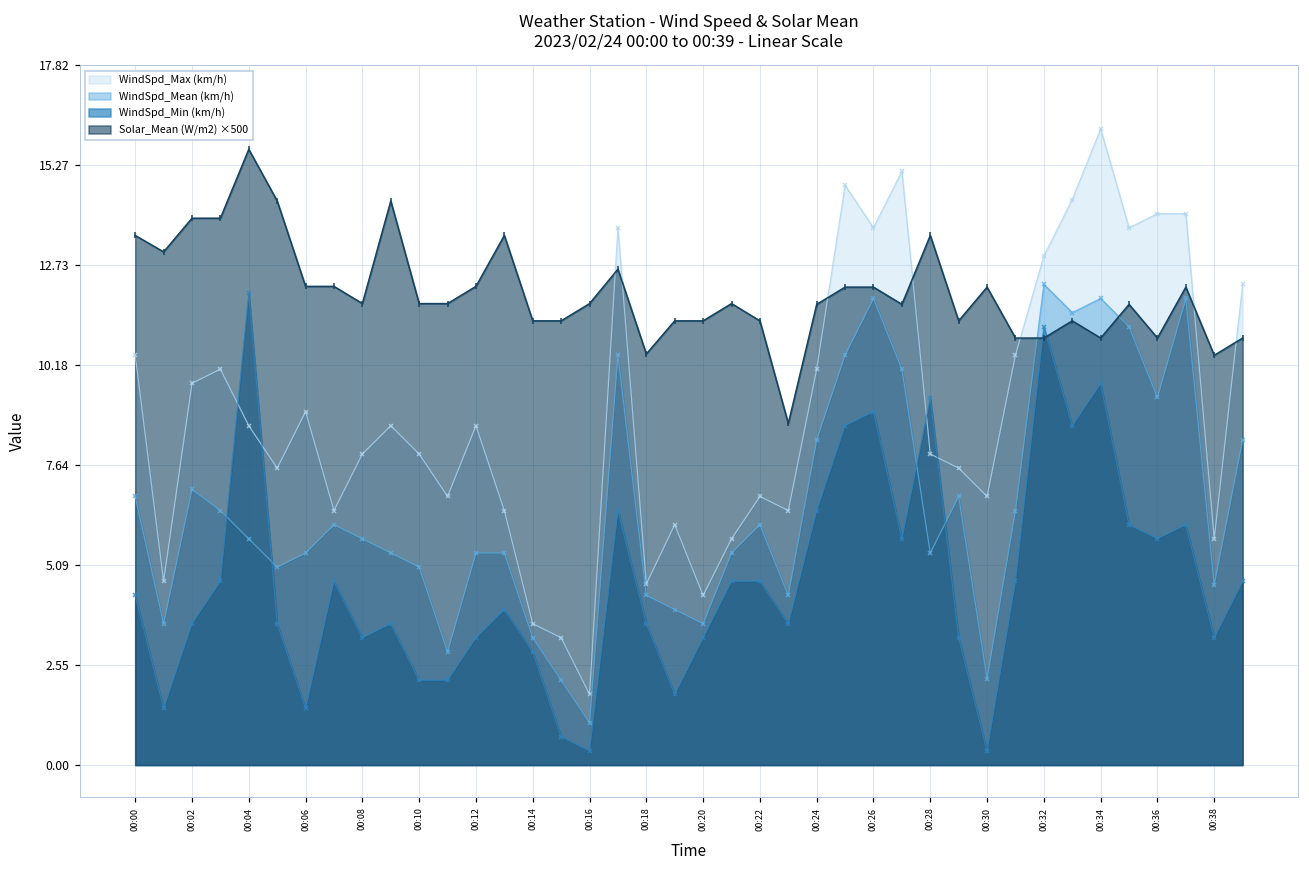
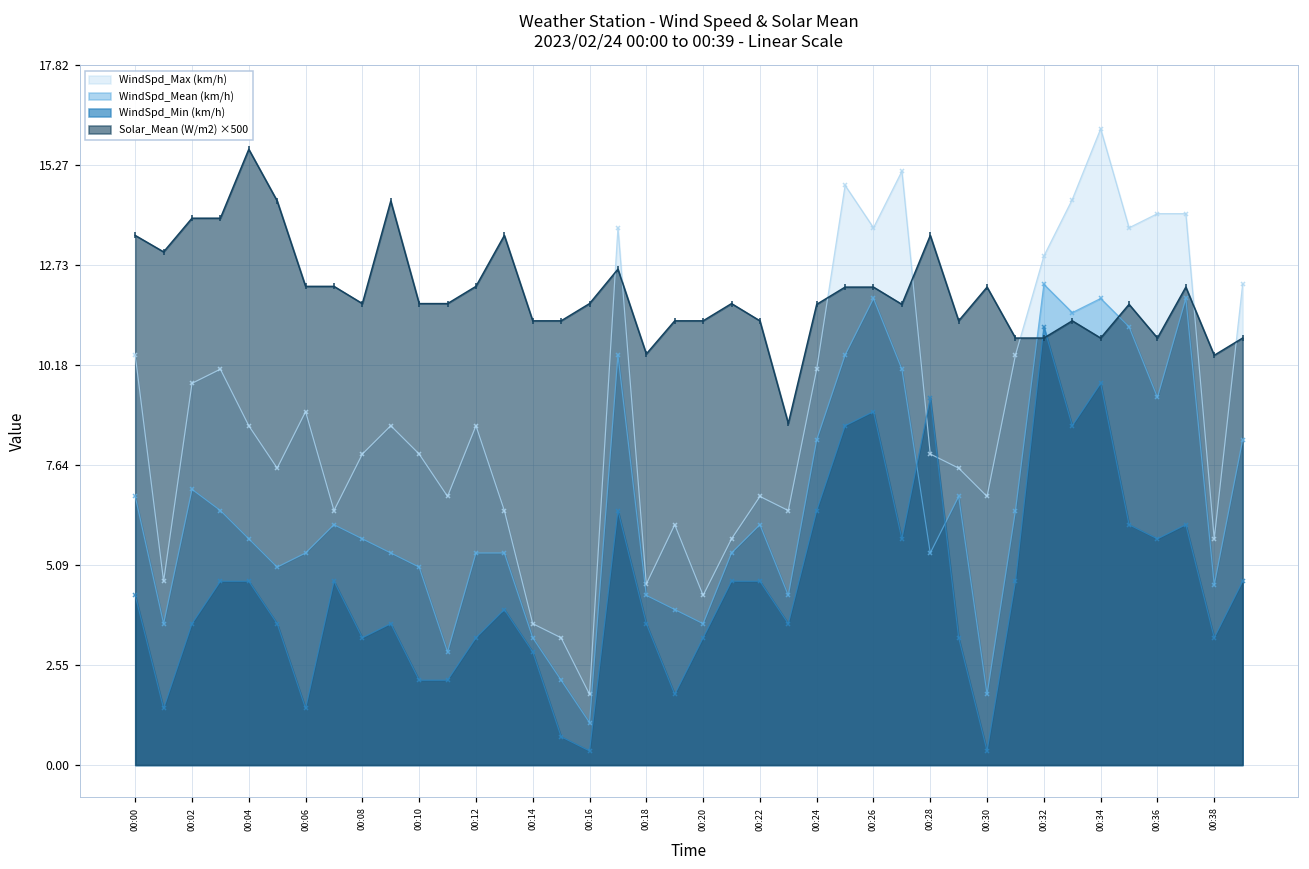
  {
    "WindSpd_Max (km/h)": {
      "00:00": 10.4,
      "00:02": 9.7,
      "00:04": 8.6,
      "00:06": 9.0,
      "00:08": 7.9,
      "00:10": 7.9,
      "00:12": 8.6,
      "00:14": 3.6,
      "00:16": 1.8,
      "00:18": 4.6,
      "00:20": 4.3,
      "00:22": 6.8,
      "00:24": 10.1,
      "00:26": 13.7,
      "00:28": 7.9,
      "00:30": 6.8,
      "00:32": 13.0,
      "00:34": 16.2,
      "00:36": 14.0,
      "00:38": 5.8
    },
    "WindSpd_Mean (km/h)": {
      "00:00": 6.8,
      "00:02": 7.0,
      "00:04": 5.8,
      "00:06": 5.4,
      "00:08": 5.8,
      "00:10": 5.0,
      "00:12": 5.4,
      "00:14": 3.2,
      "00:16": 1.1,
      "00:18": 4.3,
      "00:20": 3.6,
      "00:22": 6.1,
      "00:24": 8.3,
      "00:26": 11.9,
      "00:28": 5.4,
-     "00:30": 2.2,
+     "00:30": 1.8,
      "00:32": 12.2,
      "00:34": 11.9,
      "00:36": 9.4,
      "00:38": 4.6
    },
    "WindSpd_Min (km/h)": {
      "00:00": 4.3,
      "00:02": 3.6,
-     "00:04": 12.0,
+     "00:04": 4.7,
      "00:06": 1.4,
      "00:08": 3.2,
      "00:10": 2.2,
      "00:12": 3.2,
      "00:14": 2.9,
      "00:16": 0.4,
      "00:18": 3.6,
      "00:20": 3.2,
      "00:22": 4.7,
      "00:24": 6.5,
      "00:26": 9.0,
      "00:28": 9.4,
      "00:30": 0.4,
      "00:32": 11.2,
      "00:34": 9.7,
      "00:36": 5.8,
      "00:38": 3.2
    },
    "Solar_Mean (W/m2) ×500": {
      "00:00": 13.5,
      "00:02": 13.9,
      "00:04": 15.7,
      "00:06": 12.2,
      "00:08": 11.7,
      "00:10": 11.7,
      "00:12": 12.2,
      "00:14": 11.3,
      "00:16": 11.7,
      "00:18": 10.5,
      "00:20": 11.3,
      "00:22": 11.3,
      "00:24": 11.7,
      "00:26": 12.2,
      "00:28": 13.5,
      "00:30": 12.2,
      "00:32": 10.9,
      "00:34": 10.9,
      "00:36": 10.9,
      "00:38": 10.4
    }
  }
